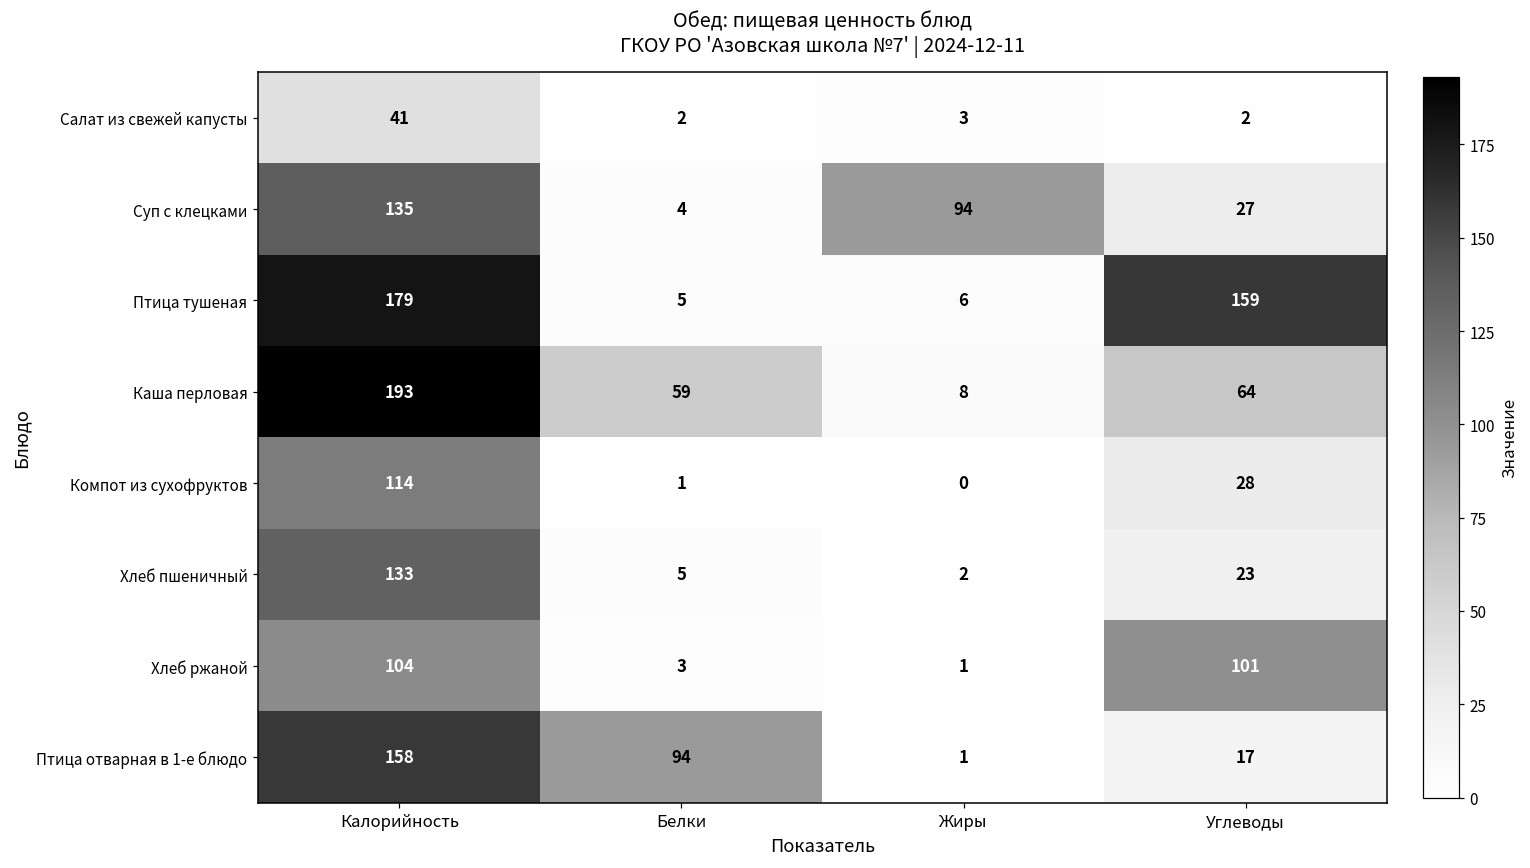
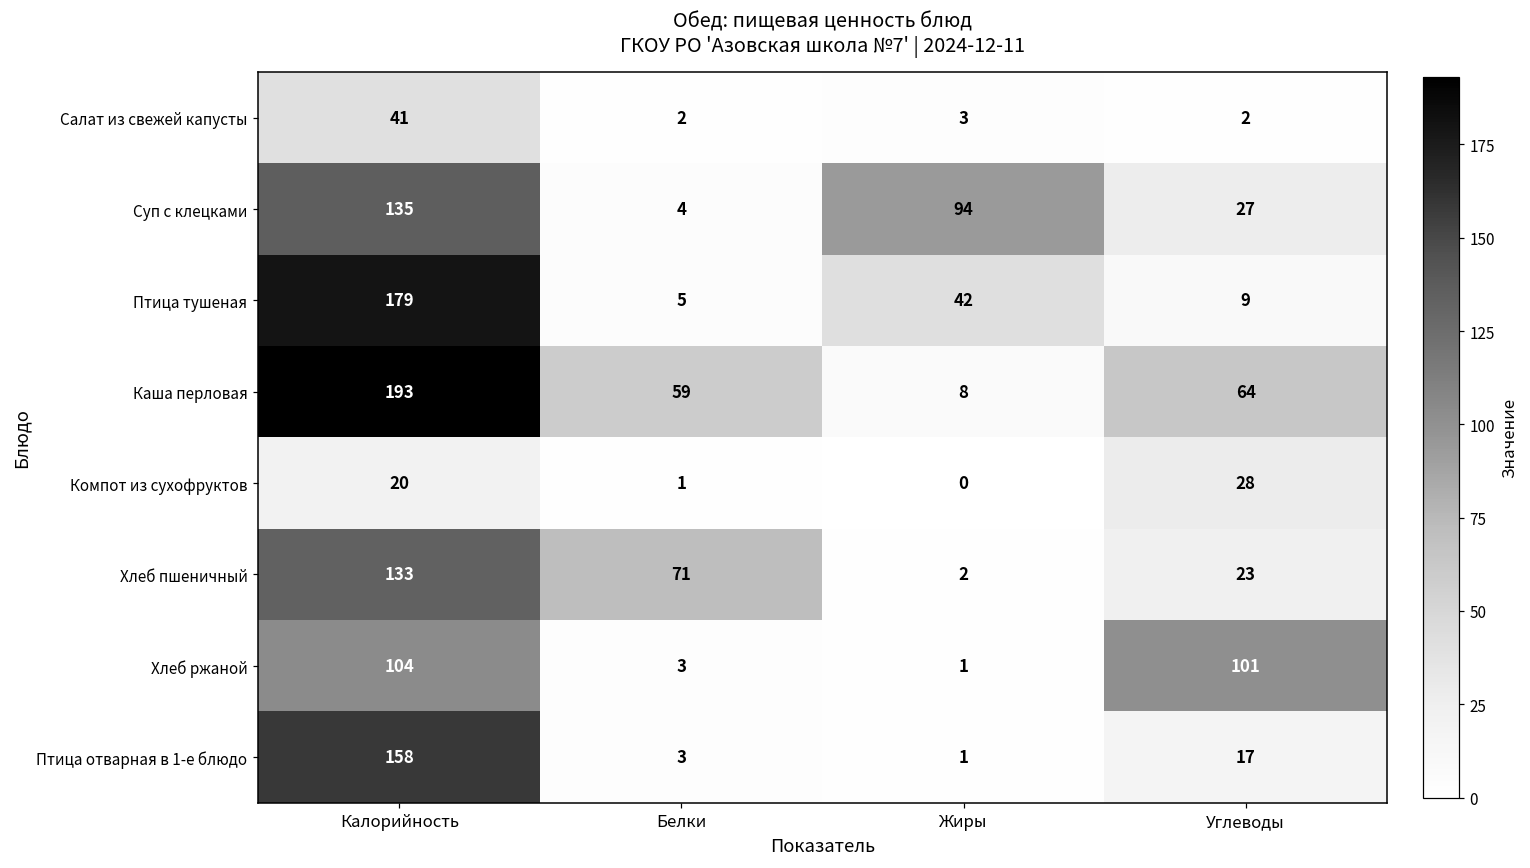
  {
    "Салат из свежей капусты": {
      "Калорийность": 41,
      "Белки": 2,
      "Жиры": 3,
      "Углеводы": 2
    },
    "Суп с клецками": {
      "Калорийность": 135,
      "Белки": 4,
      "Жиры": 94,
      "Углеводы": 27
    },
    "Птица тушеная": {
      "Калорийность": 179,
      "Белки": 5,
-     "Жиры": 6,
-     "Углеводы": 159
+     "Жиры": 42,
+     "Углеводы": 9
    },
    "Каша перловая": {
      "Калорийность": 193,
      "Белки": 59,
      "Жиры": 8,
      "Углеводы": 64
    },
    "Компот из сухофруктов": {
-     "Калорийность": 114,
+     "Калорийность": 20,
      "Белки": 1,
      "Жиры": 0,
      "Углеводы": 28
    },
    "Хлеб пшеничный": {
      "Калорийность": 133,
-     "Белки": 5,
+     "Белки": 71,
      "Жиры": 2,
      "Углеводы": 23
    },
    "Хлеб ржаной": {
      "Калорийность": 104,
      "Белки": 3,
      "Жиры": 1,
      "Углеводы": 101
    },
    "Птица отварная в 1-е блюдо": {
      "Калорийность": 158,
-     "Белки": 94,
+     "Белки": 3,
      "Жиры": 1,
      "Углеводы": 17
    }
  }
